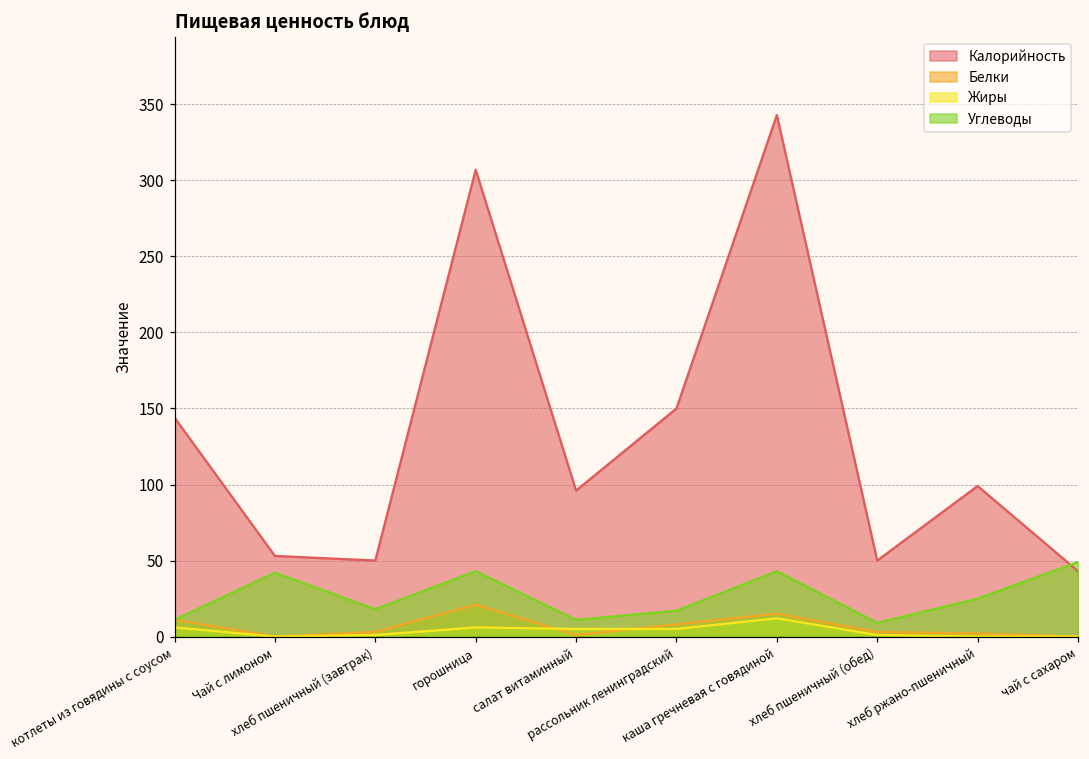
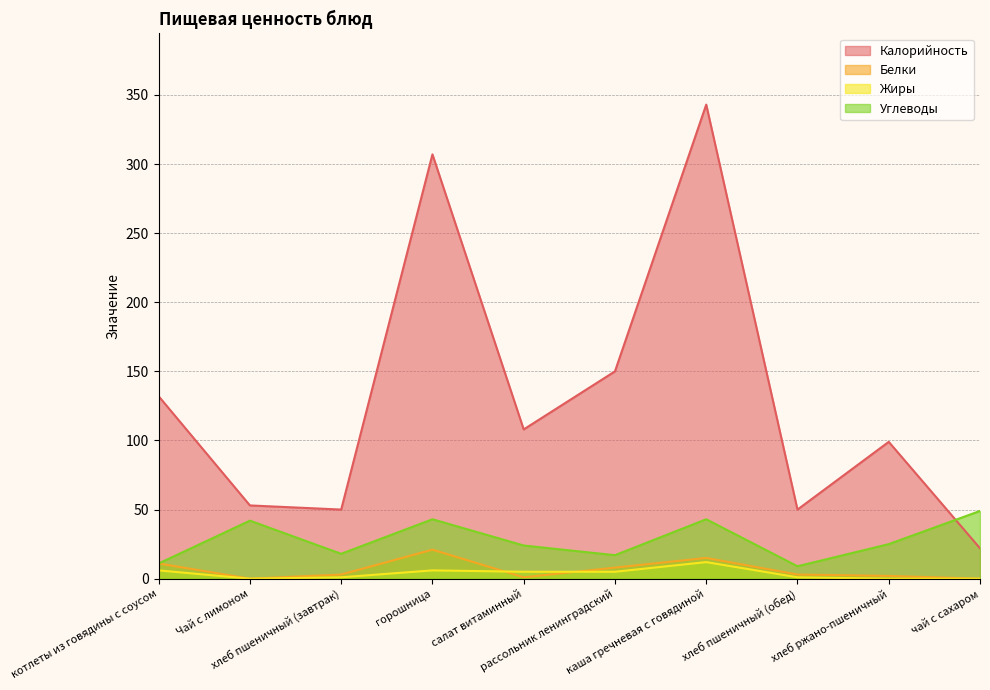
  {
    "Калорийность": {
-     "котлеты из говядины с соусом": 144,
+     "котлеты из говядины с соусом": 132,
      "Чай с лимоном": 53,
      "хлеб пшеничный (завтрак)": 50,
      "горошница": 307,
-     "салат витаминный": 96,
+     "салат витаминный": 108,
      "рассольник ленинградский": 150,
      "каша гречневая с говядиной": 343,
      "хлеб пшеничный (обед)": 50,
      "хлеб ржано-пшеничный": 99,
-     "чай с сахаром": 43
+     "чай с сахаром": 22
    },
    "Углеводы": {
      "Чай с лимоном": 42,
      "хлеб пшеничный (завтрак)": 18,
      "горошница": 43,
-     "салат витаминный": 11,
+     "салат витаминный": 24,
      "рассольник ленинградский": 17,
      "каша гречневая с говядиной": 43,
      "хлеб пшеничный (обед)": 9,
      "хлеб ржано-пшеничный": 25,
      "чай с сахаром": 49
    }
  }
